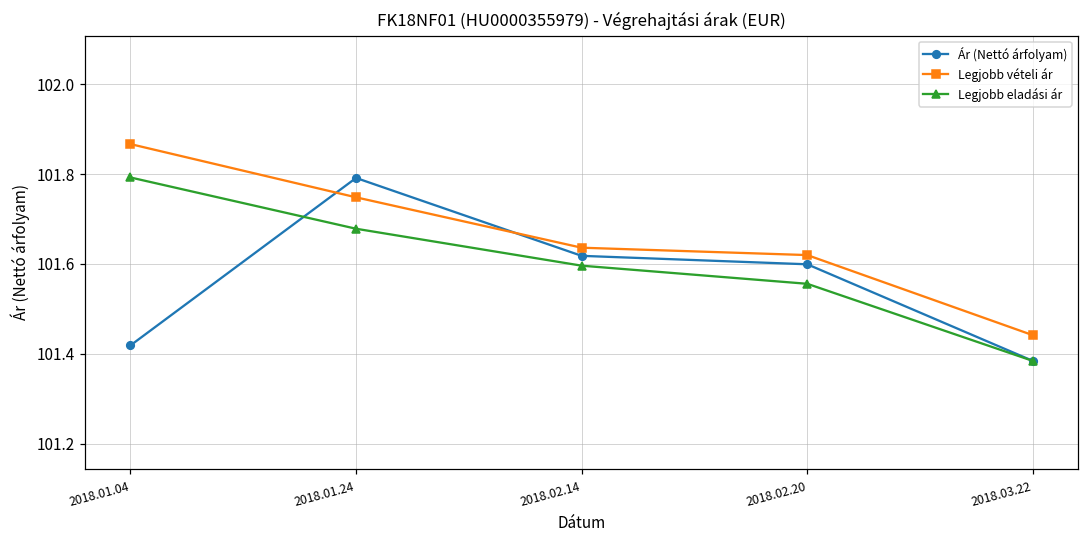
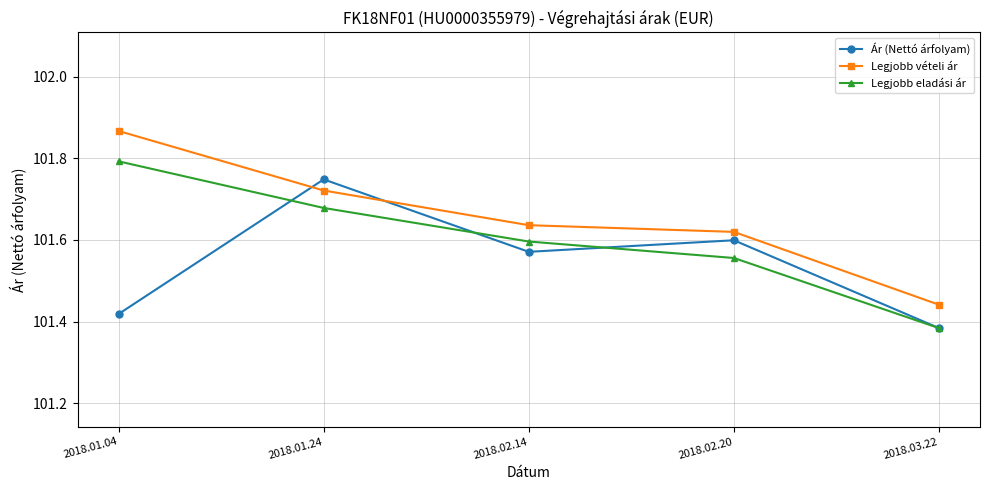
  {
    "Ár (Nettó árfolyam)": {
      "2018.01.04": 101.42,
-     "2018.01.24": 101.79,
-     "2018.02.14": 101.62,
+     "2018.01.24": 101.75,
+     "2018.02.14": 101.57,
      "2018.02.20": 101.60
    },
    "Legjobb vételi ár": {
      "2018.01.04": 101.87,
-     "2018.01.24": 101.75,
+     "2018.01.24": 101.72,
      "2018.02.14": 101.64,
      "2018.02.20": 101.62,
      "2018.03.22": 101.44
    },
    "Legjobb eladási ár": {
      "2018.01.04": 101.79,
      "2018.01.24": 101.68,
      "2018.02.14": 101.60,
      "2018.02.20": 101.56
    }
  }
